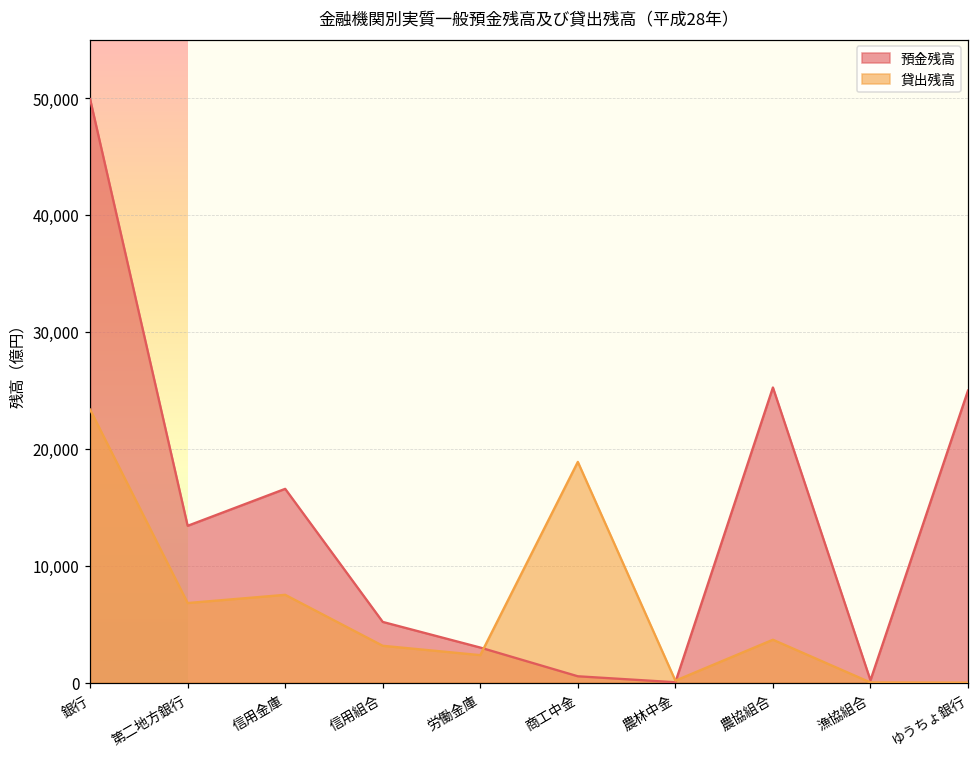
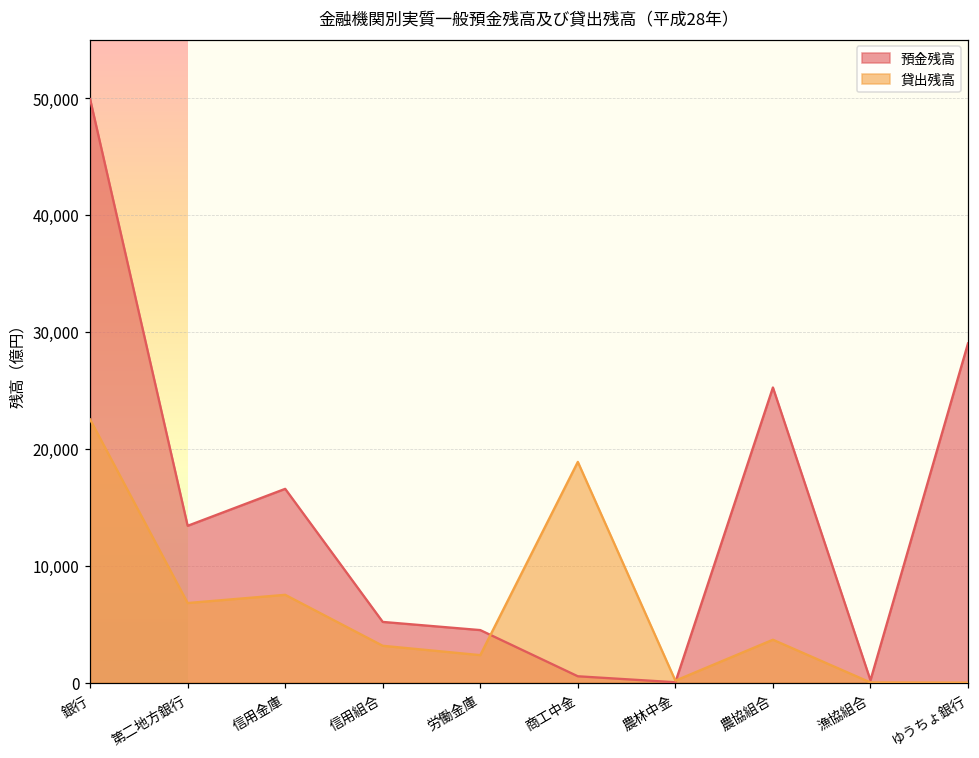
  {
    "預金残高": {
      "銀行": "49,900",
      "第二地方銀行": "13,400",
      "信用金庫": "16,600",
      "信用組合": "5,200",
-     "労働金庫": "3,000",
+     "労働金庫": "4,500",
      "商工中金": "500",
      "農協組合": "25,200",
-     "ゆうちょ銀行": "25,000"
+     "ゆうちょ銀行": "29,000"
    },
    "貸出残高": {
-     "銀行": "23,400",
+     "銀行": "22,500",
      "第二地方銀行": "6,800",
      "信用金庫": "7,500",
      "信用組合": "3,200",
      "労働金庫": "2,400",
      "商工中金": "18,900",
      "農協組合": "3,700",
      "ゆうちょ銀行": "0"
    }
  }
